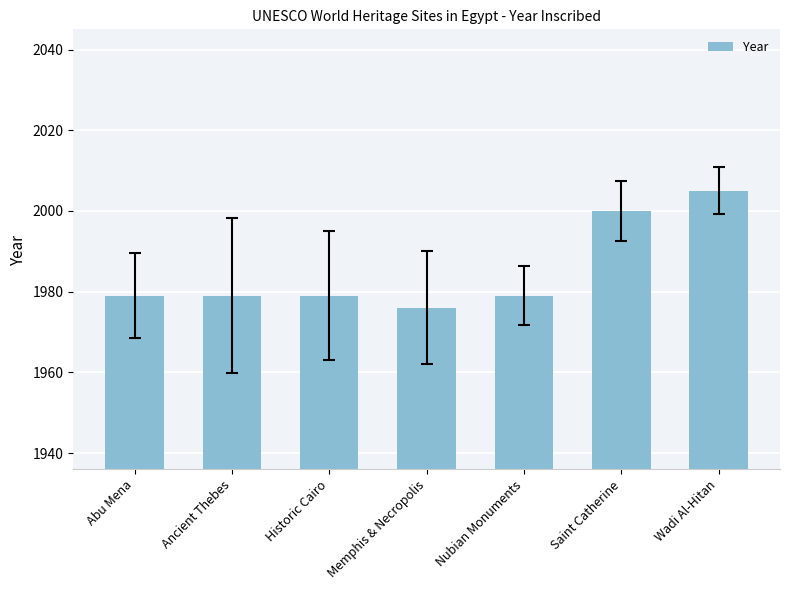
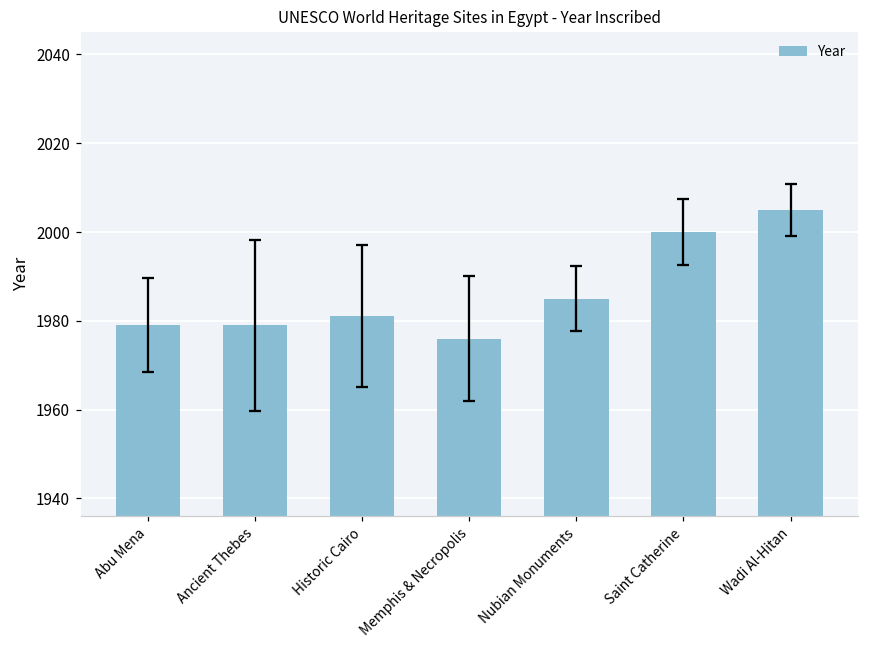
  {
    "Year": {
      "Abu Mena": 1979,
      "Ancient Thebes": 1979,
-     "Historic Cairo": 1979,
+     "Historic Cairo": 1981,
      "Memphis & Necropolis": 1976,
-     "Nubian Monuments": 1979,
+     "Nubian Monuments": 1985,
      "Saint Catherine": 2000,
      "Wadi Al-Hitan": 2005
    }
  }
